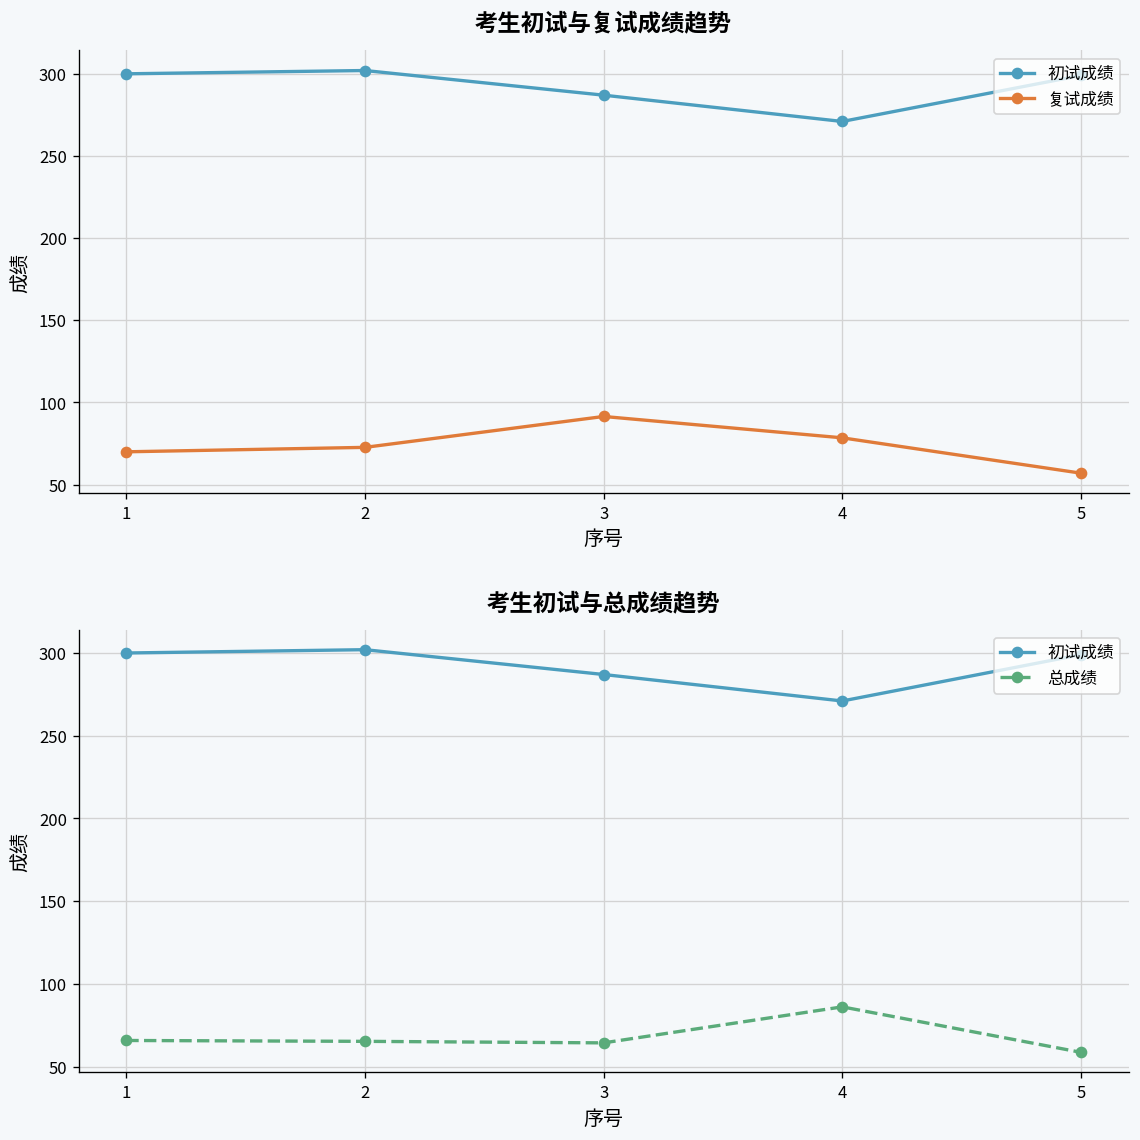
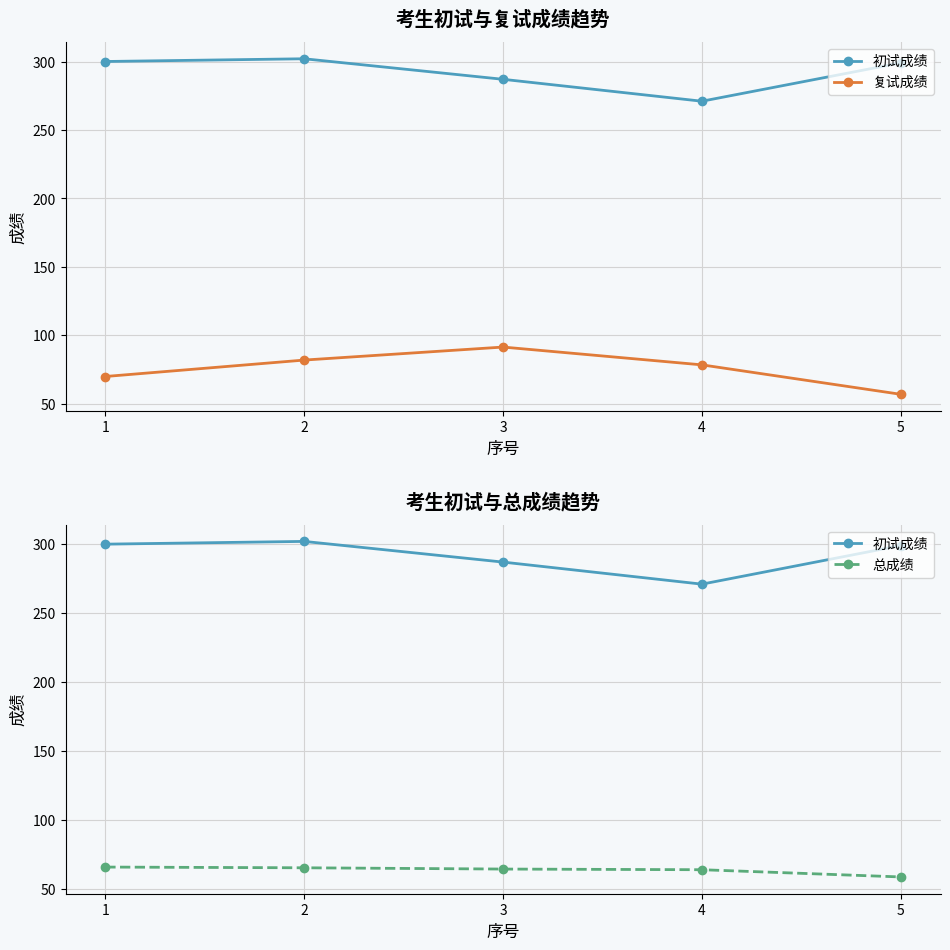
  {
    "考生初试与复试成绩趋势": {
      "初试成绩": {
        "1": 300,
        "2": 302,
        "3": 287,
        "4": 271
      },
      "复试成绩": {
        "1": 70,
-       "2": 73,
+       "2": 82,
        "3": 92,
        "4": 79,
        "5": 57
      }
    },
    "考生初试与总成绩趋势": {
      "初试成绩": {
        "1": 300,
        "2": 302,
        "3": 287,
        "4": 271
      },
      "总成绩": {
        "1": 66,
        "2": 65,
        "3": 64,
-       "4": 86,
+       "4": 64,
        "5": 59
      }
    }
  }
